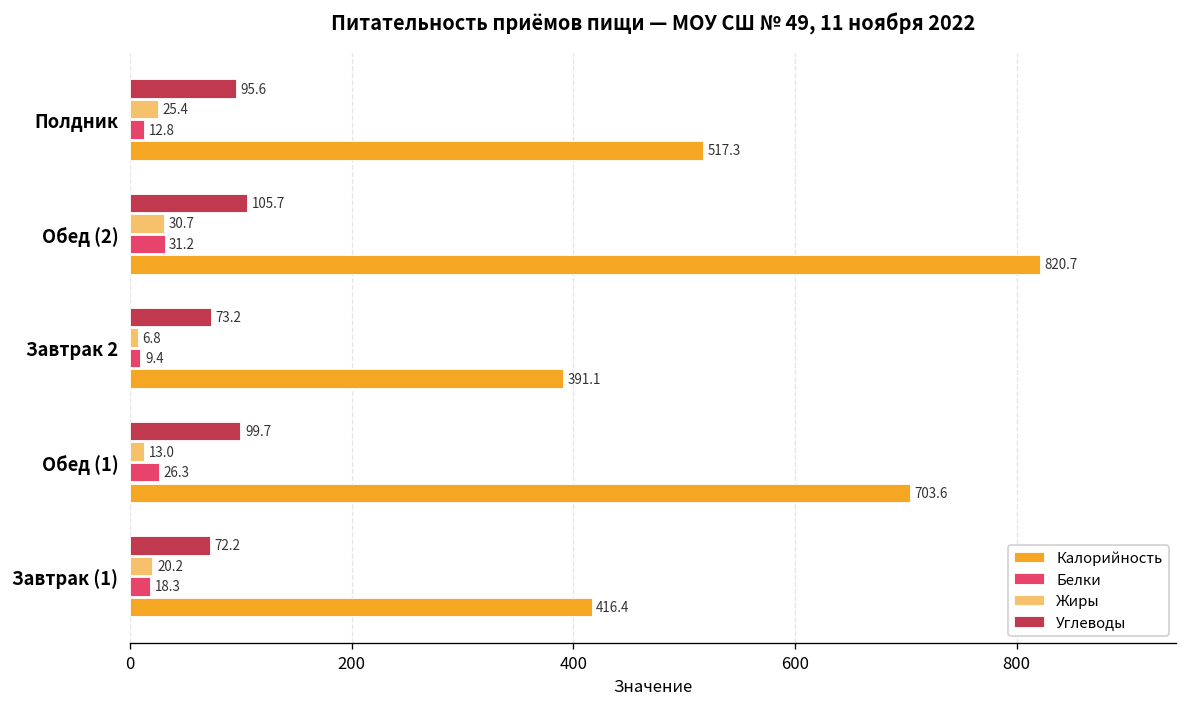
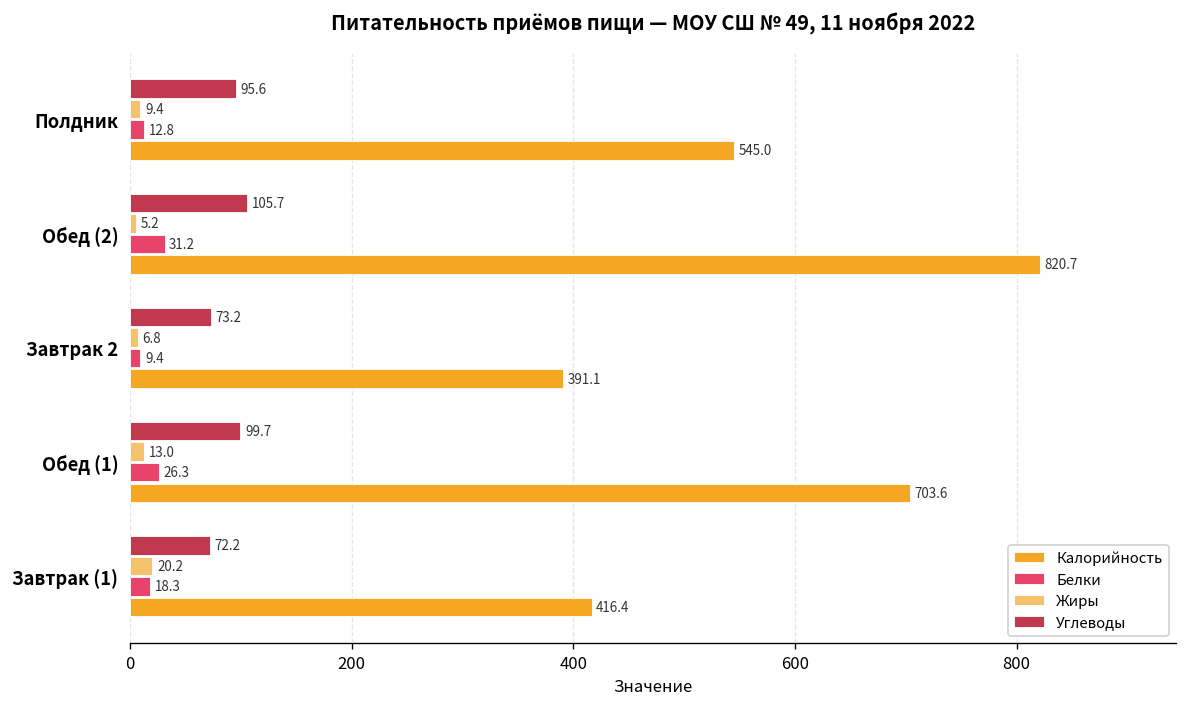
  {
    "Калорийность": {
-     "Полдник": 517.3,
+     "Полдник": 545.0,
      "Обед (2)": 820.7,
      "Завтрак 2": 391.1,
      "Обед (1)": 703.6,
      "Завтрак (1)": 416.4
    },
    "Жиры": {
-     "Полдник": 25.4,
-     "Обед (2)": 30.7,
+     "Полдник": 9.4,
+     "Обед (2)": 5.2,
      "Завтрак 2": 6.8,
      "Обед (1)": 13.0,
      "Завтрак (1)": 20.2
    }
  }
